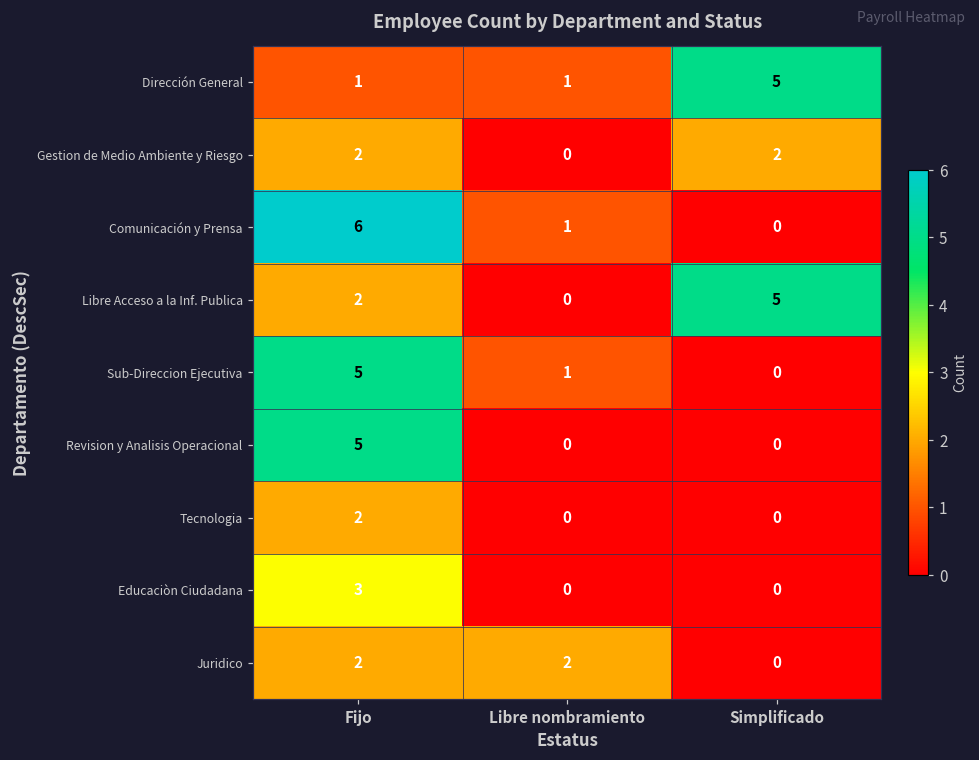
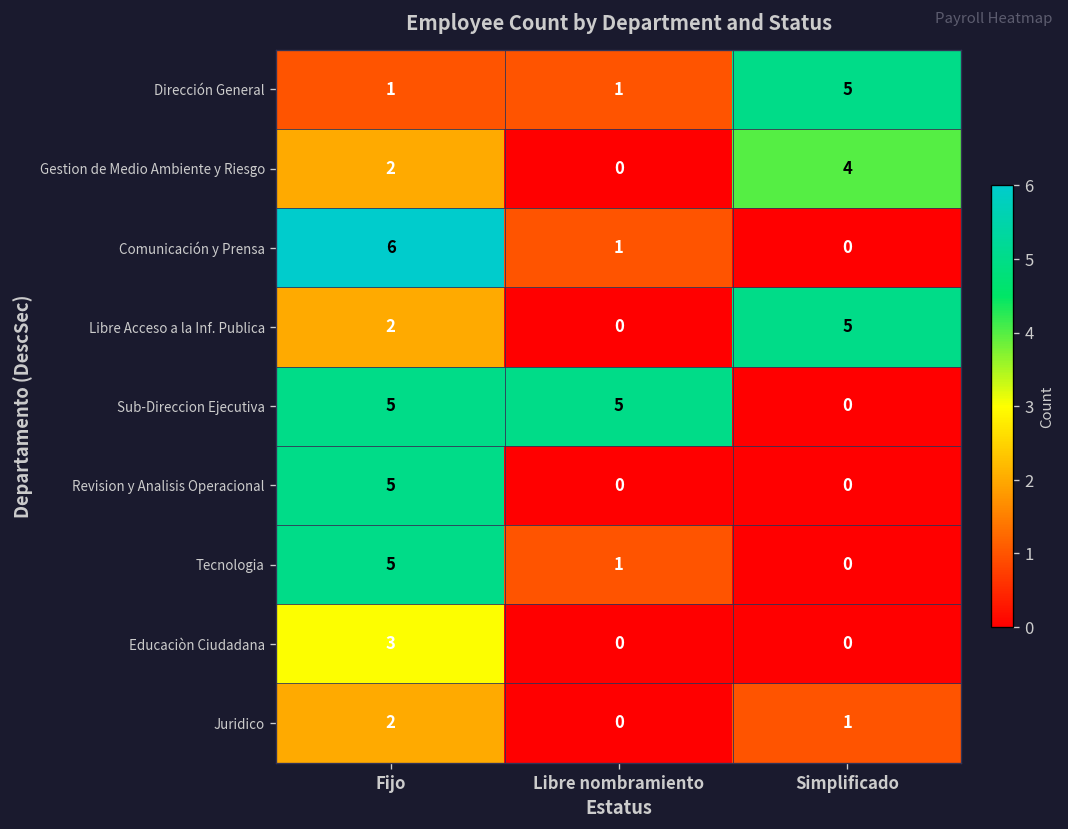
  {
    "Dirección General": {
      "Fijo": 1,
      "Libre nombramiento": 1,
      "Simplificado": 5
    },
    "Gestion de Medio Ambiente y Riesgo": {
      "Fijo": 2,
      "Libre nombramiento": 0,
-     "Simplificado": 2
+     "Simplificado": 4
    },
    "Comunicación y Prensa": {
      "Fijo": 6,
      "Libre nombramiento": 1,
      "Simplificado": 0
    },
    "Libre Acceso a la Inf. Publica": {
      "Fijo": 2,
      "Libre nombramiento": 0,
      "Simplificado": 5
    },
    "Sub-Direccion Ejecutiva": {
      "Fijo": 5,
-     "Libre nombramiento": 1,
+     "Libre nombramiento": 5,
      "Simplificado": 0
    },
    "Revision y Analisis Operacional": {
      "Fijo": 5,
      "Libre nombramiento": 0,
      "Simplificado": 0
    },
    "Tecnologia": {
-     "Fijo": 2,
-     "Libre nombramiento": 0,
+     "Fijo": 5,
+     "Libre nombramiento": 1,
      "Simplificado": 0
    },
    "Educaciòn Ciudadana": {
      "Fijo": 3,
      "Libre nombramiento": 0,
      "Simplificado": 0
    },
    "Juridico": {
      "Fijo": 2,
-     "Libre nombramiento": 2,
-     "Simplificado": 0
+     "Libre nombramiento": 0,
+     "Simplificado": 1
    }
  }
